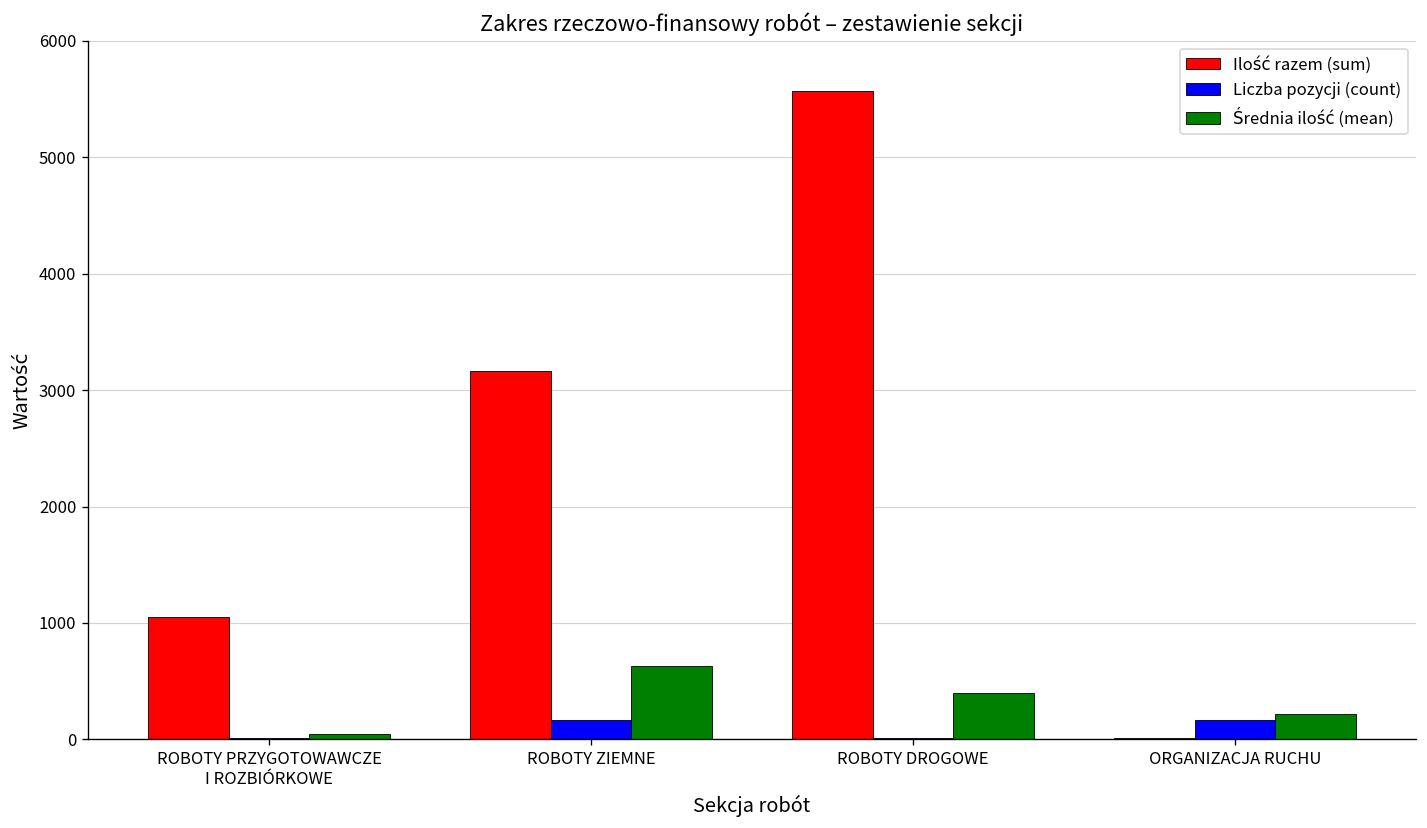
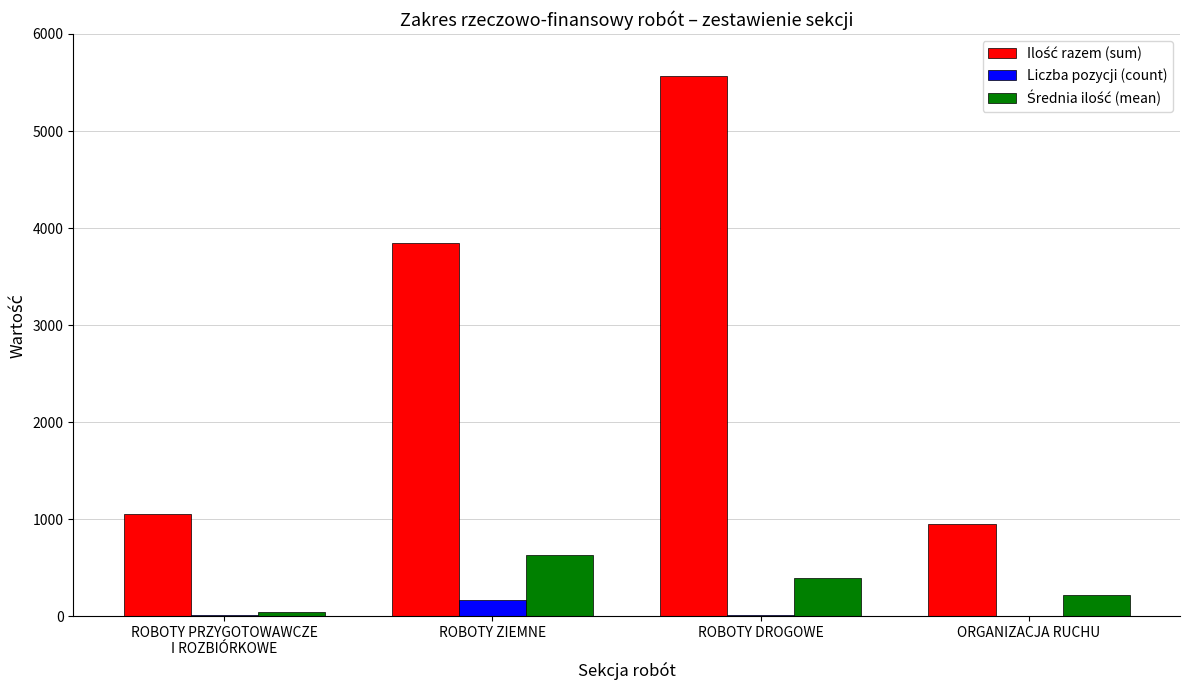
  {
    "Ilość razem (sum)": {
      "ROBOTY PRZYGOTOWAWCZE I ROZBIÓRKOWE": 1000,
-     "ROBOTY ZIEMNE": 3200,
+     "ROBOTY ZIEMNE": 3800,
      "ROBOTY DROGOWE": 5600,
-     "ORGANIZACJA RUCHU": 0
+     "ORGANIZACJA RUCHU": 1000
    },
    "Liczba pozycji (count)": {
      "ROBOTY ZIEMNE": 200,
-     "ORGANIZACJA RUCHU": 200
+     "ORGANIZACJA RUCHU": 0
    },
    "Średnia ilość (mean)": {
      "ROBOTY PRZYGOTOWAWCZE I ROZBIÓRKOWE": 0,
      "ROBOTY ZIEMNE": 600,
      "ROBOTY DROGOWE": 400,
      "ORGANIZACJA RUCHU": 200
    }
  }
